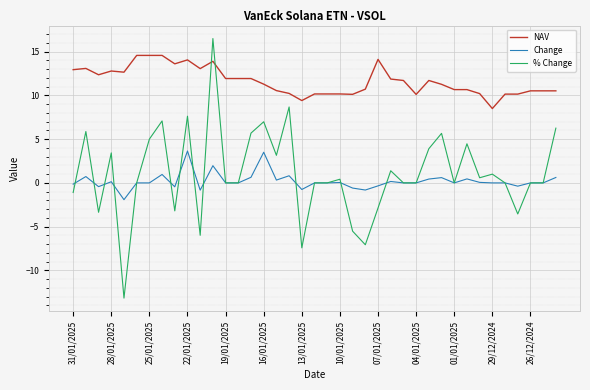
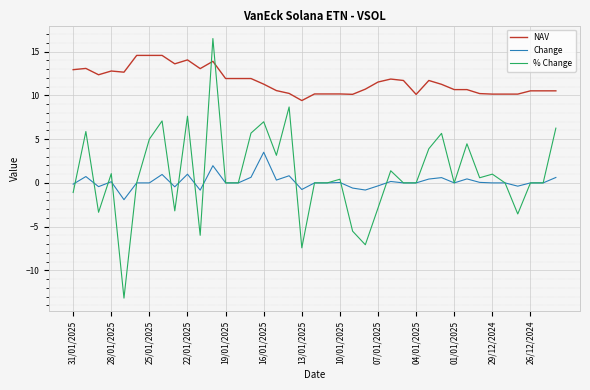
  {
    "NAV": {
      "31/01/2025": 13,
      "28/01/2025": 13,
      "25/01/2025": 15,
      "22/01/2025": 14,
      "19/01/2025": 12,
      "16/01/2025": 11,
      "13/01/2025": 9,
      "10/01/2025": 10,
-     "07/01/2025": 14,
+     "07/01/2025": 12,
      "04/01/2025": 10,
      "01/01/2025": 11,
-     "29/12/2024": 8,
+     "29/12/2024": 10,
      "26/12/2024": 11
    },
    "Change": {
      "31/01/2025": 0,
      "28/01/2025": 0,
      "25/01/2025": 0,
-     "22/01/2025": 4,
+     "22/01/2025": 1,
      "16/01/2025": 4,
      "13/01/2025": -1,
      "10/01/2025": 0,
      "07/01/2025": 0,
      "29/12/2024": 0
    },
    "% Change": {
      "31/01/2025": -1,
-     "28/01/2025": 3,
+     "28/01/2025": 1,
      "25/01/2025": 5,
      "22/01/2025": 8,
      "16/01/2025": 7,
      "13/01/2025": -7,
      "10/01/2025": 0,
      "07/01/2025": -3,
      "29/12/2024": 1
    }
  }
